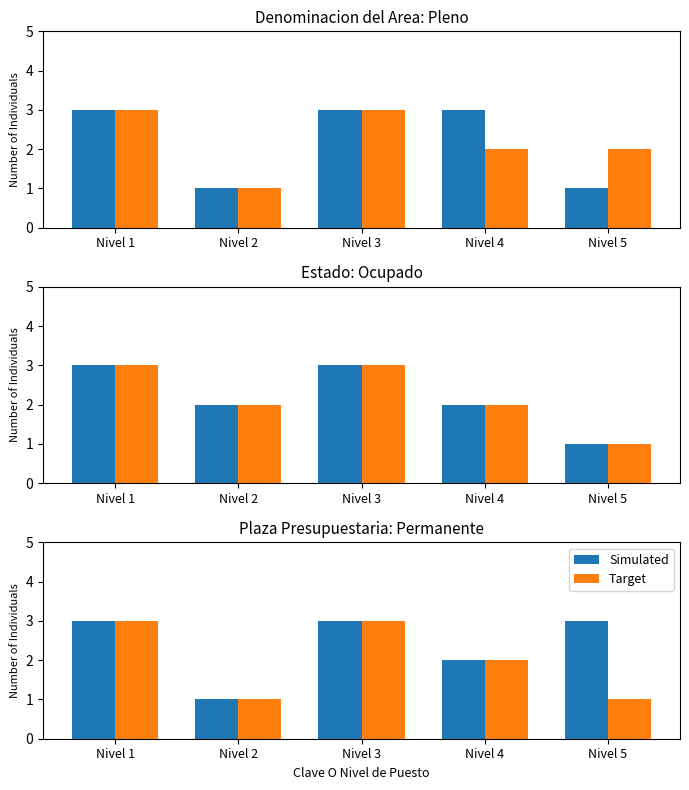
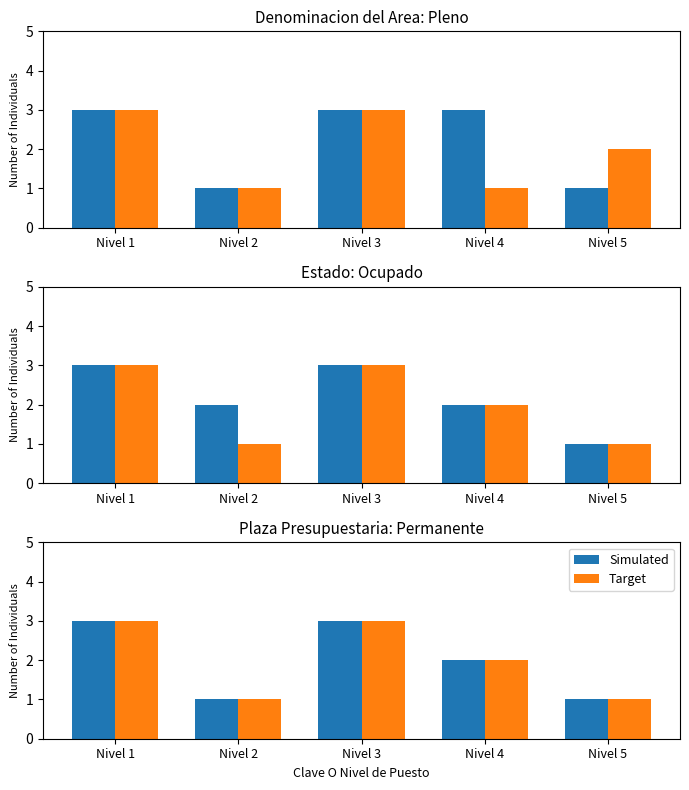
  {
    "Denominacion del Area: Pleno": {
      "Simulated": {
        "Nivel 1": 3,
        "Nivel 2": 1,
        "Nivel 3": 3,
        "Nivel 4": 3,
        "Nivel 5": 1
      },
      "Target": {
        "Nivel 1": 3,
        "Nivel 2": 1,
        "Nivel 3": 3,
-       "Nivel 4": 2,
+       "Nivel 4": 1,
        "Nivel 5": 2
      }
    },
    "Estado: Ocupado": {
      "Simulated": {
        "Nivel 1": 3,
        "Nivel 2": 2,
        "Nivel 3": 3,
        "Nivel 4": 2,
        "Nivel 5": 1
      },
      "Target": {
        "Nivel 1": 3,
-       "Nivel 2": 2,
+       "Nivel 2": 1,
        "Nivel 3": 3,
        "Nivel 4": 2,
        "Nivel 5": 1
      }
    },
    "Plaza Presupuestaria: Permanente": {
      "Simulated": {
        "Nivel 1": 3,
        "Nivel 2": 1,
        "Nivel 3": 3,
        "Nivel 4": 2,
-       "Nivel 5": 3
+       "Nivel 5": 1
      },
      "Target": {
        "Nivel 1": 3,
        "Nivel 2": 1,
        "Nivel 3": 3,
        "Nivel 4": 2,
        "Nivel 5": 1
      }
    }
  }
